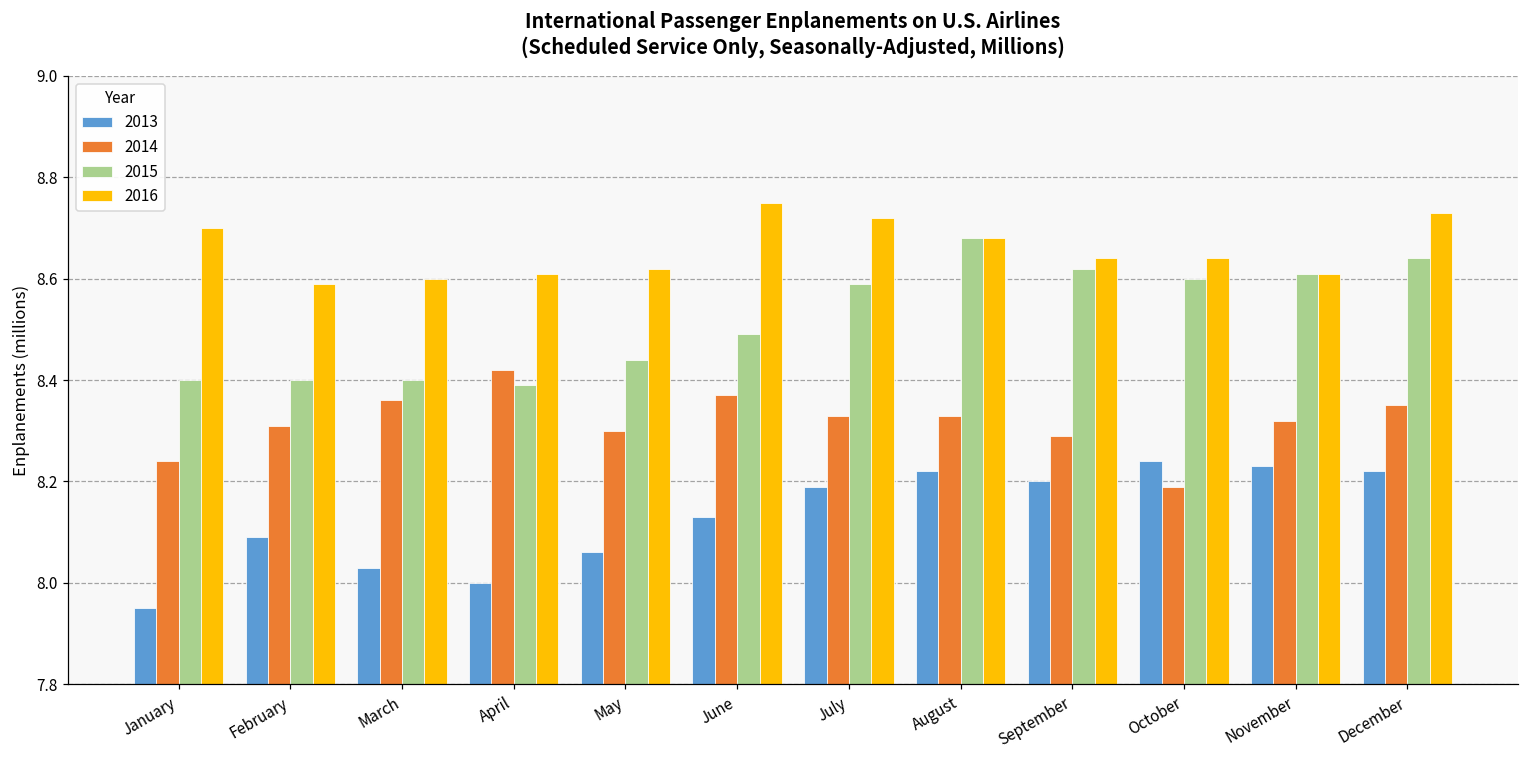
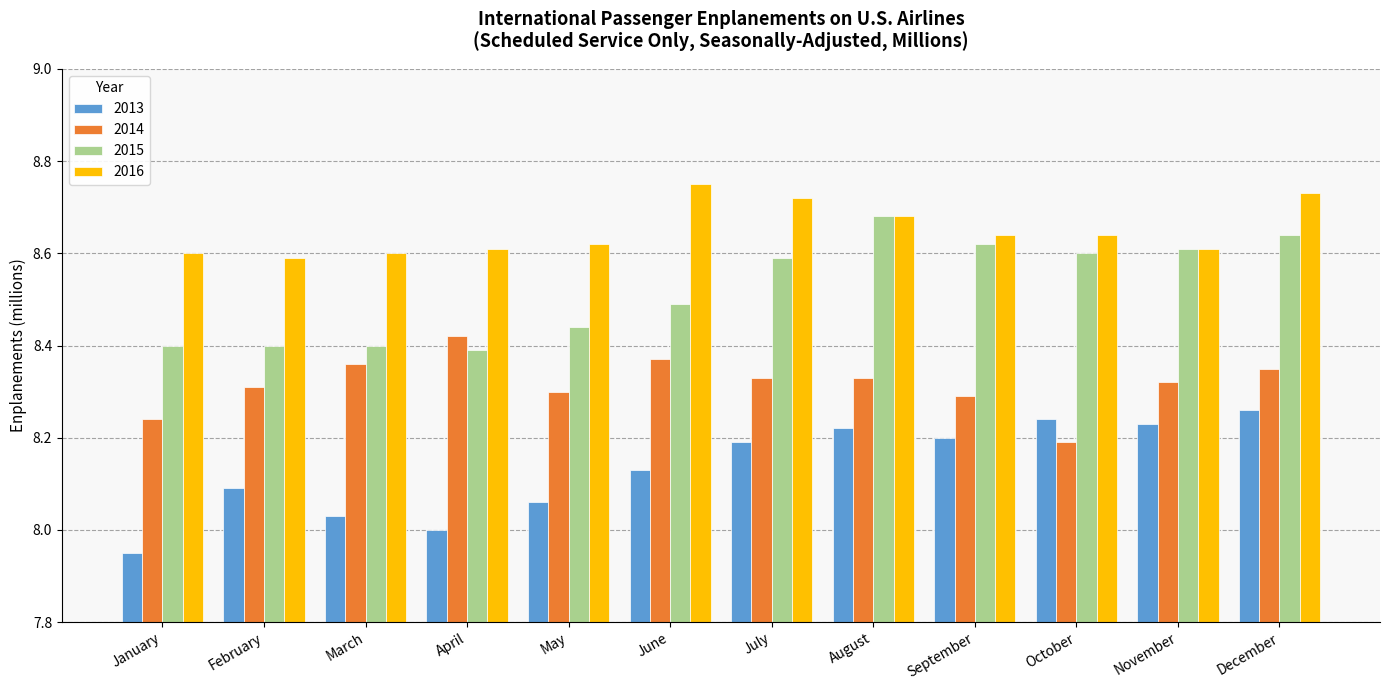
  {
    "2013": {
      "January": 7.95,
      "February": 8.09,
      "March": 8.03,
      "April": 8.00,
      "May": 8.06,
      "June": 8.13,
      "July": 8.19,
      "August": 8.22,
      "September": 8.20,
      "October": 8.24,
      "November": 8.23,
-     "December": 8.22
+     "December": 8.26
    },
    "2014": {
      "January": 8.24,
      "February": 8.31,
      "March": 8.36,
      "April": 8.42,
      "May": 8.30,
      "June": 8.37,
      "July": 8.33,
      "August": 8.33,
      "September": 8.29,
      "October": 8.19,
      "November": 8.32,
      "December": 8.35
    },
    "2015": {
      "January": 8.40,
      "February": 8.40,
      "March": 8.40,
      "April": 8.39,
      "May": 8.44,
      "June": 8.49,
      "July": 8.59,
      "August": 8.68,
      "September": 8.62,
      "October": 8.60,
      "November": 8.61,
      "December": 8.64
    },
    "2016": {
-     "January": 8.7,
+     "January": 8.6,
      "February": 8.59,
      "March": 8.6,
      "April": 8.61,
      "May": 8.62,
      "June": 8.75,
      "July": 8.72,
      "August": 8.68,
      "September": 8.64,
      "October": 8.64,
      "November": 8.61,
      "December": 8.73
    }
  }
